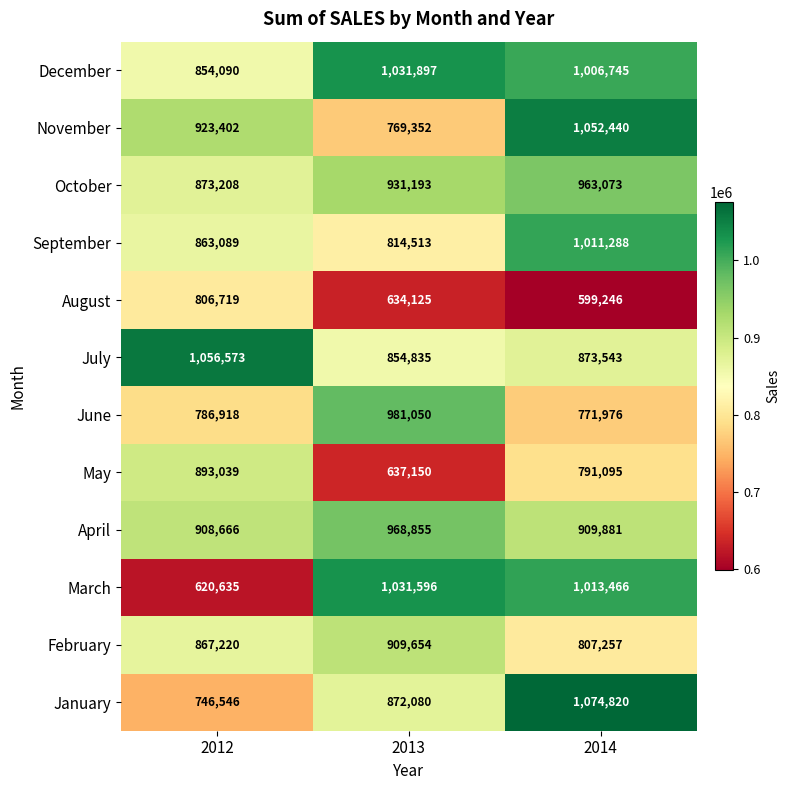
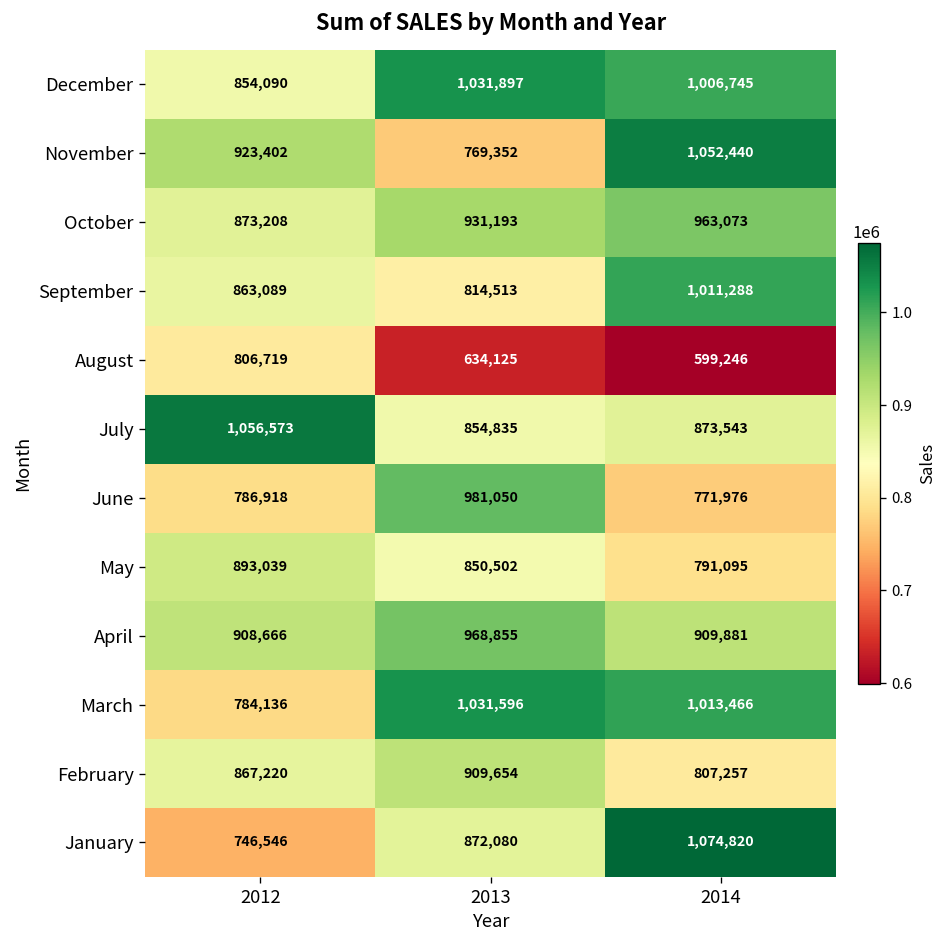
  {
    "December": {
      "2012": "854,090",
      "2013": "1,031,897",
      "2014": "1,006,745"
    },
    "November": {
      "2012": "923,402",
      "2013": "769,352",
      "2014": "1,052,440"
    },
    "October": {
      "2012": "873,208",
      "2013": "931,193",
      "2014": "963,073"
    },
    "September": {
      "2012": "863,089",
      "2013": "814,513",
      "2014": "1,011,288"
    },
    "August": {
      "2012": "806,719",
      "2013": "634,125",
      "2014": "599,246"
    },
    "July": {
      "2012": "1,056,573",
      "2013": "854,835",
      "2014": "873,543"
    },
    "June": {
      "2012": "786,918",
      "2013": "981,050",
      "2014": "771,976"
    },
    "May": {
      "2012": "893,039",
-     "2013": "637,150",
+     "2013": "850,502",
      "2014": "791,095"
    },
    "April": {
      "2012": "908,666",
      "2013": "968,855",
      "2014": "909,881"
    },
    "March": {
-     "2012": "620,635",
+     "2012": "784,136",
      "2013": "1,031,596",
      "2014": "1,013,466"
    },
    "February": {
      "2012": "867,220",
      "2013": "909,654",
      "2014": "807,257"
    },
    "January": {
      "2012": "746,546",
      "2013": "872,080",
      "2014": "1,074,820"
    }
  }
